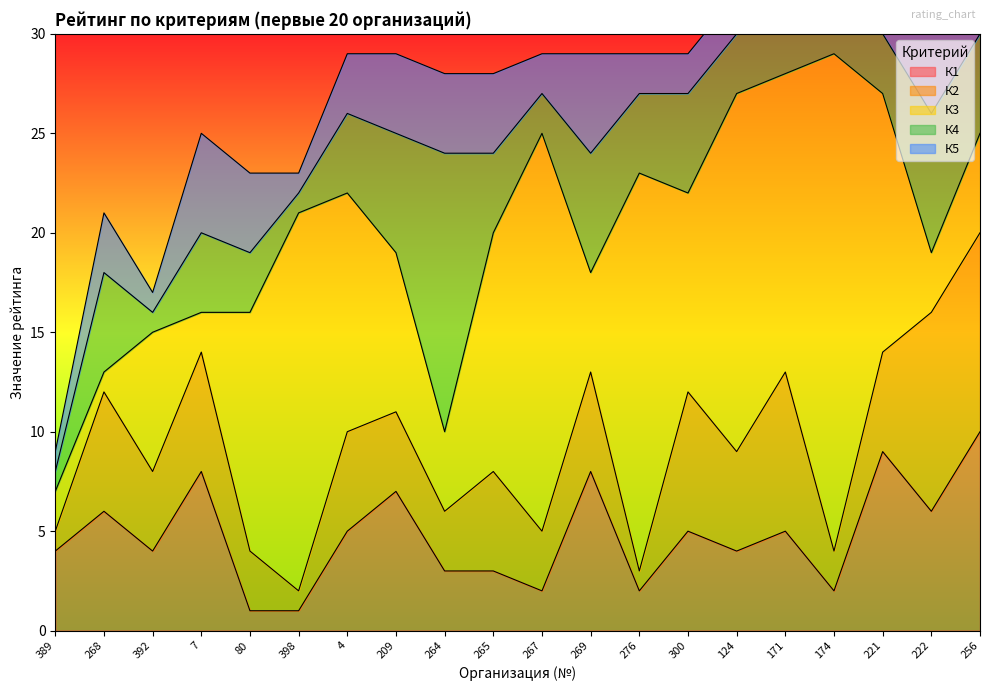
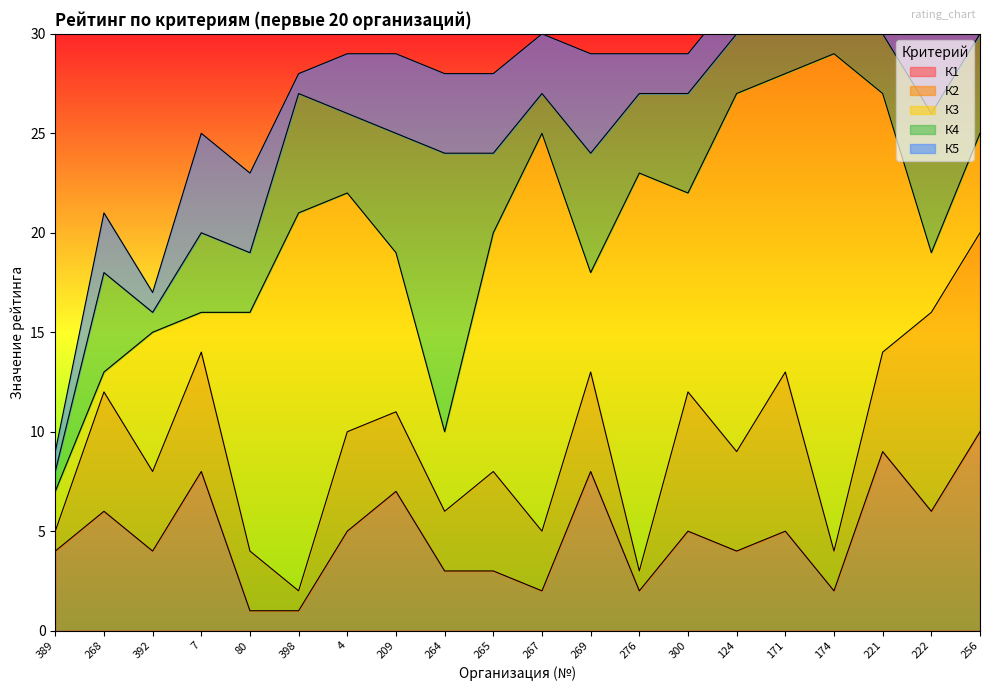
  {
    "К1": {
      "389": 4,
      "268": 6,
      "392": 4,
      "7": 8,
      "80": 1,
      "398": 1,
      "4": 5,
      "209": 7,
      "264": 3,
      "265": 3,
      "267": 2,
      "269": 8,
      "276": 2,
      "300": 5,
      "124": 4,
      "171": 5,
      "174": 2,
      "221": 9,
      "222": 6,
      "256": 10
    },
    "К4": {
      "389": 1,
      "268": 5,
      "392": 1,
      "7": 4,
      "80": 3,
-     "398": 1,
+     "398": 6,
      "4": 4,
      "209": 6,
      "264": 14,
      "265": 4,
      "267": 2,
      "269": 6,
      "276": 4,
      "300": 5,
      "124": 3,
      "174": 1,
      "221": 3,
      "256": 5
    },
    "К5": {
      "389": 1,
      "268": 3,
      "392": 1,
      "7": 5,
      "80": 4,
      "398": 1,
      "4": 3,
      "209": 4,
      "264": 4,
      "265": 4,
-     "267": 2,
+     "267": 3,
      "269": 5,
      "276": 2,
      "300": 2
    }
  }
